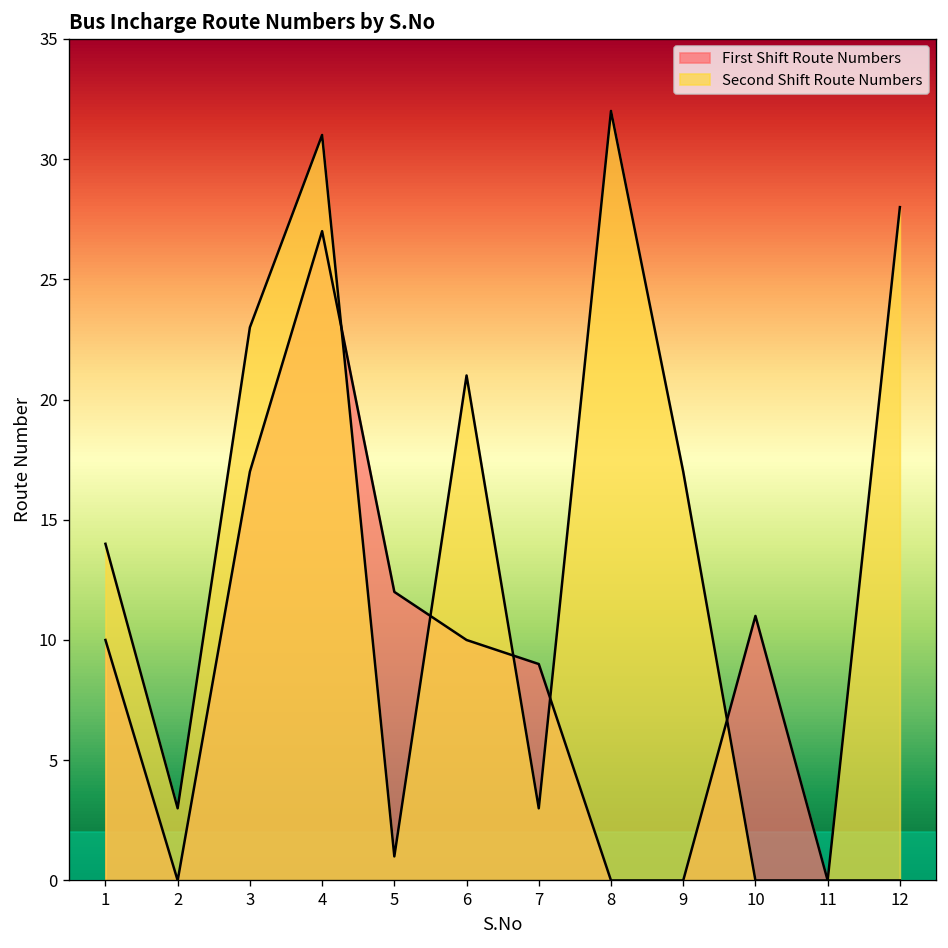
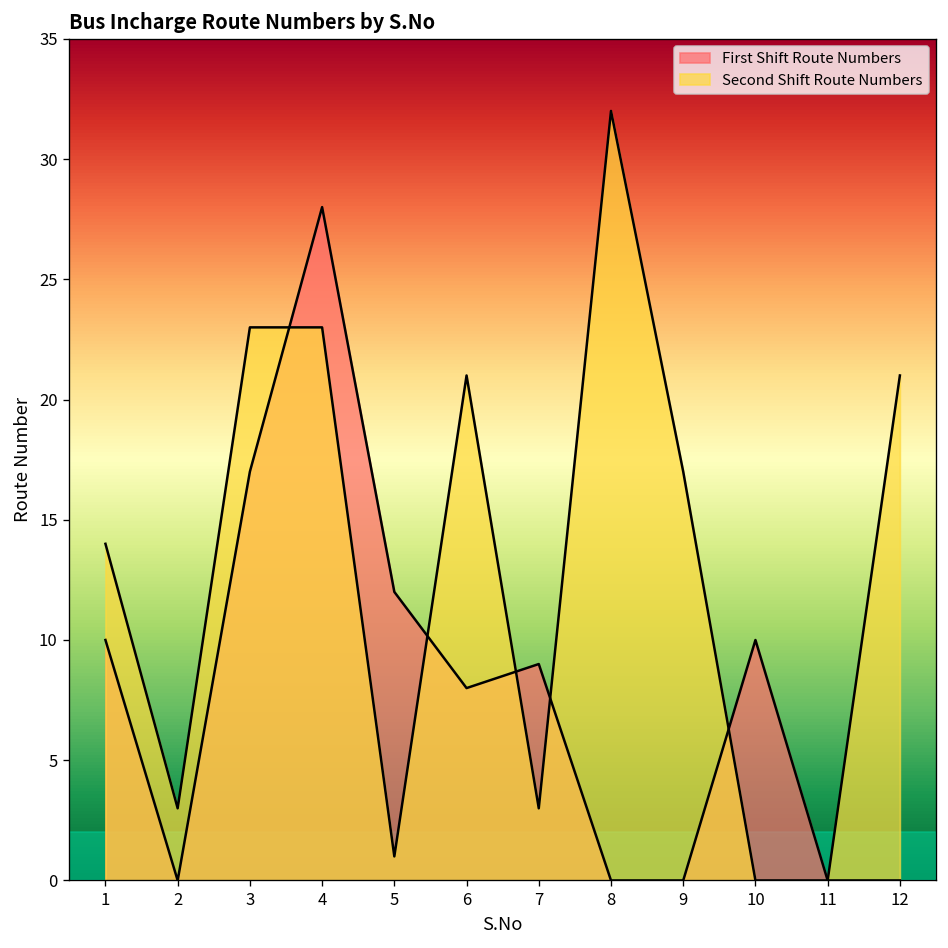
  {
    "First Shift Route Numbers": {
      "1": 10,
      "3": 17,
-     "4": 27,
+     "4": 28,
      "5": 12,
-     "6": 10,
+     "6": 8,
      "7": 9,
-     "10": 11
+     "10": 10
    },
    "Second Shift Route Numbers": {
      "1": 14,
      "2": 3,
      "3": 23,
-     "4": 31,
+     "4": 23,
      "6": 21,
      "7": 3,
      "8": 32,
      "9": 17,
-     "12": 28
+     "12": 21
    }
  }
